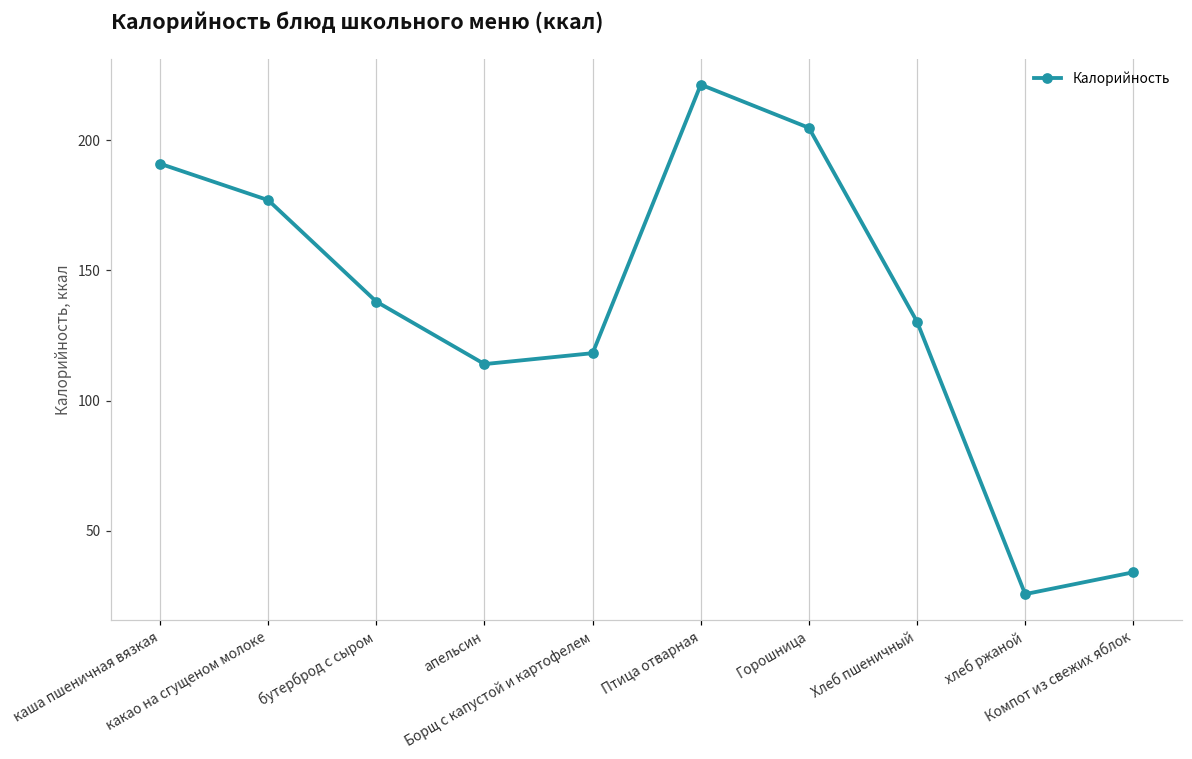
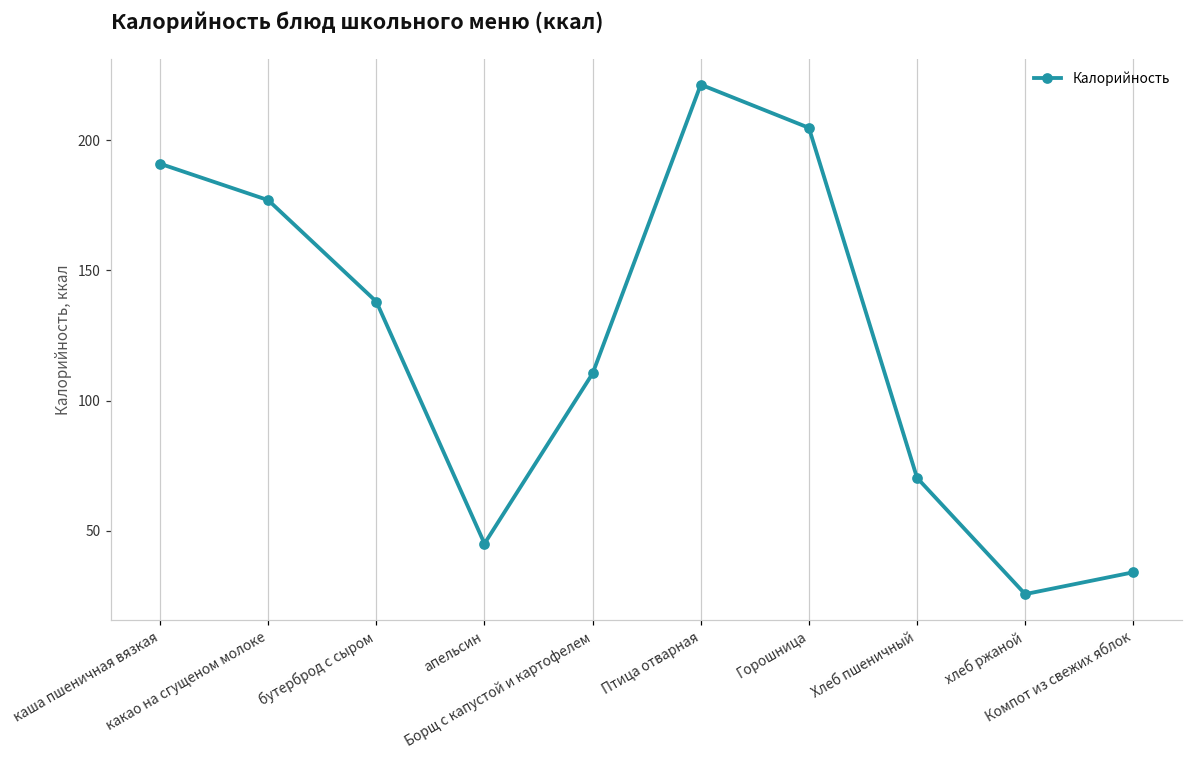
  {
    "каша пшеничная вязкая": 191,
    "какао на сгущеном молоке": 177,
    "бутерброд с сыром": 138,
-   "апельсин": 114,
-   "Борщ с капустой и картофелем": 118,
+   "апельсин": 45,
+   "Борщ с капустой и картофелем": 110,
    "Птица отварная": 221,
    "Горошница": 205,
-   "Хлеб пшеничный": 130,
+   "Хлеб пшеничный": 70,
    "хлеб ржаной": 26,
    "Компот из свежих яблок": 34
  }
